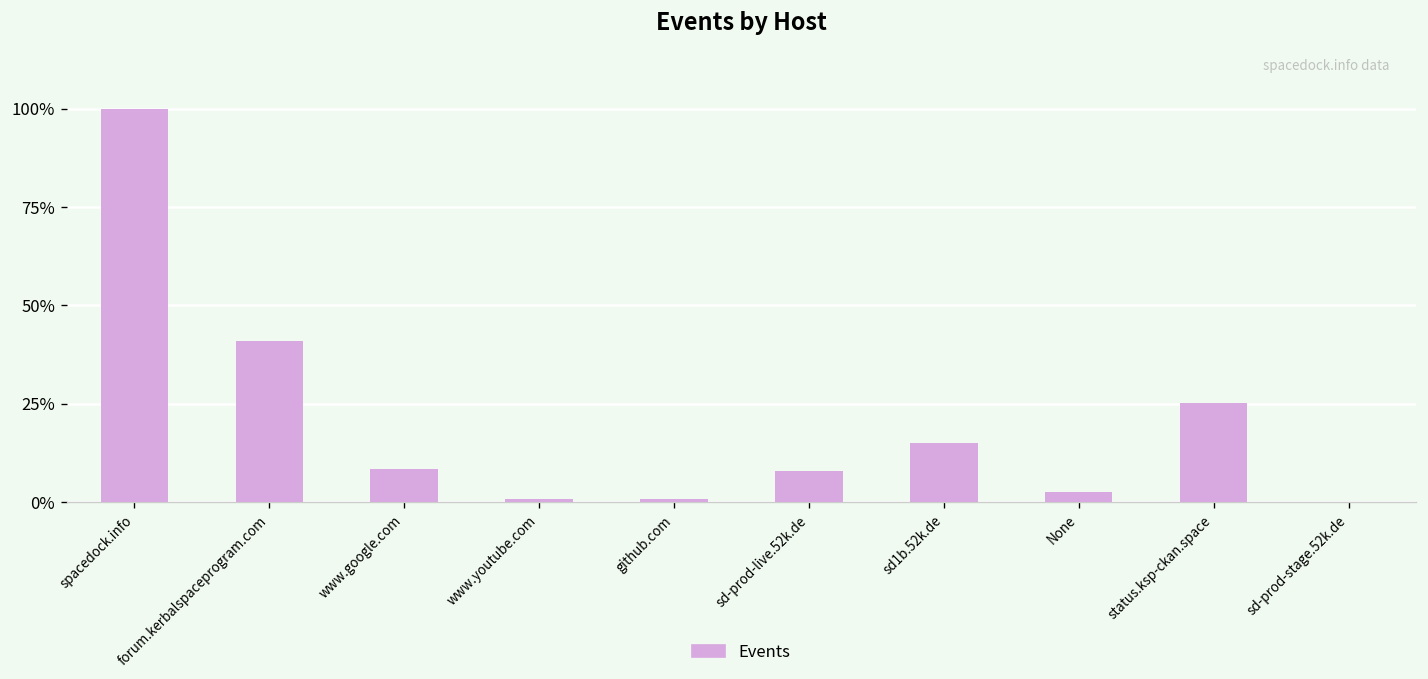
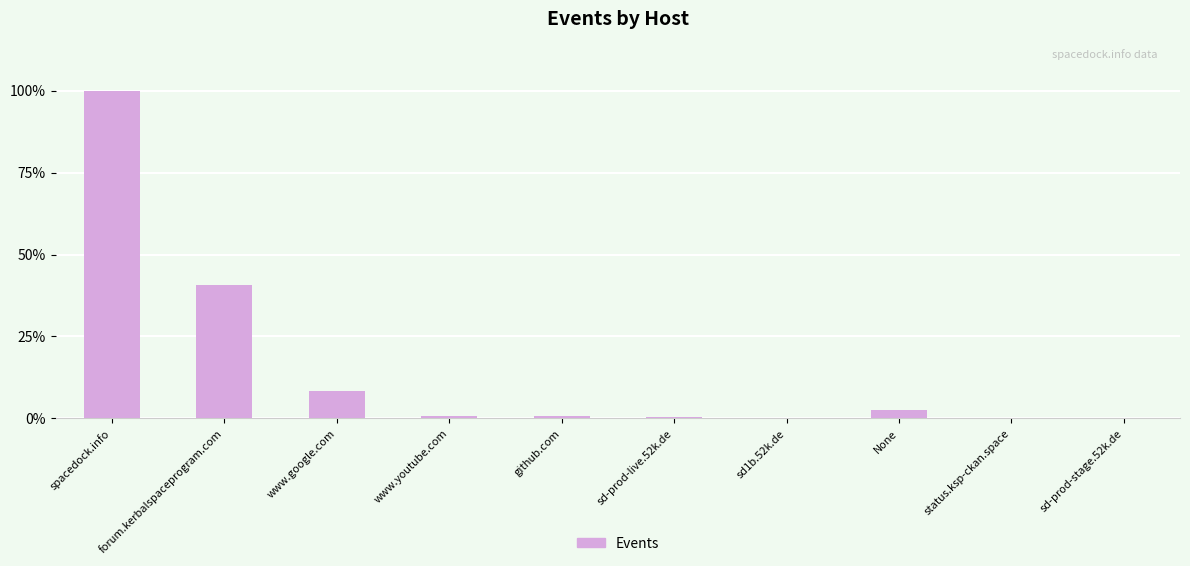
  {
    "spacedock.info": "100%",
    "forum.kerbalspaceprogram.com": "41%",
    "www.google.com": "8%",
-   "sd-prod-live.52k.de": "8%",
-   "sd1b.52k.de": "15%",
+   "sd-prod-live.52k.de": "0%",
+   "sd1b.52k.de": "0%",
    "None": "3%",
-   "status.ksp-ckan.space": "25%"
+   "status.ksp-ckan.space": "0%"
  }
